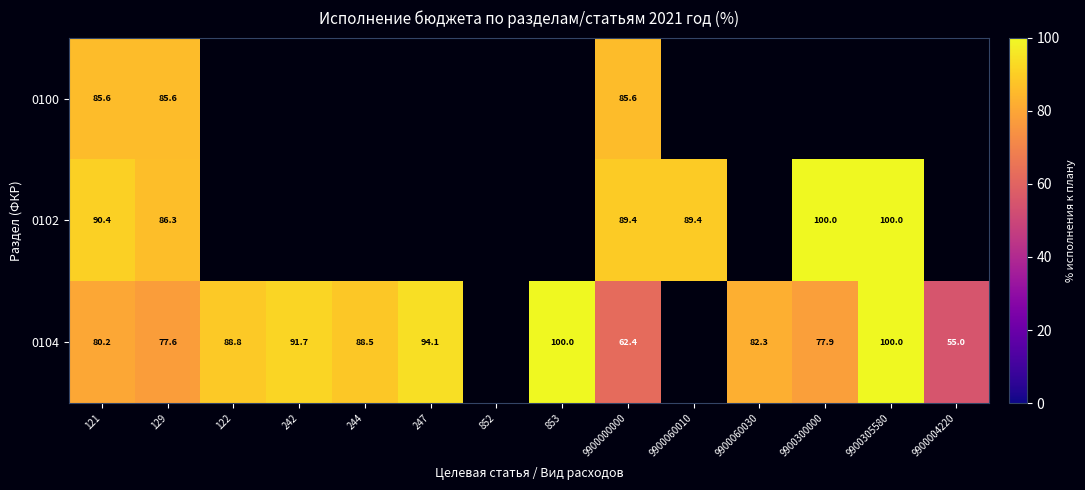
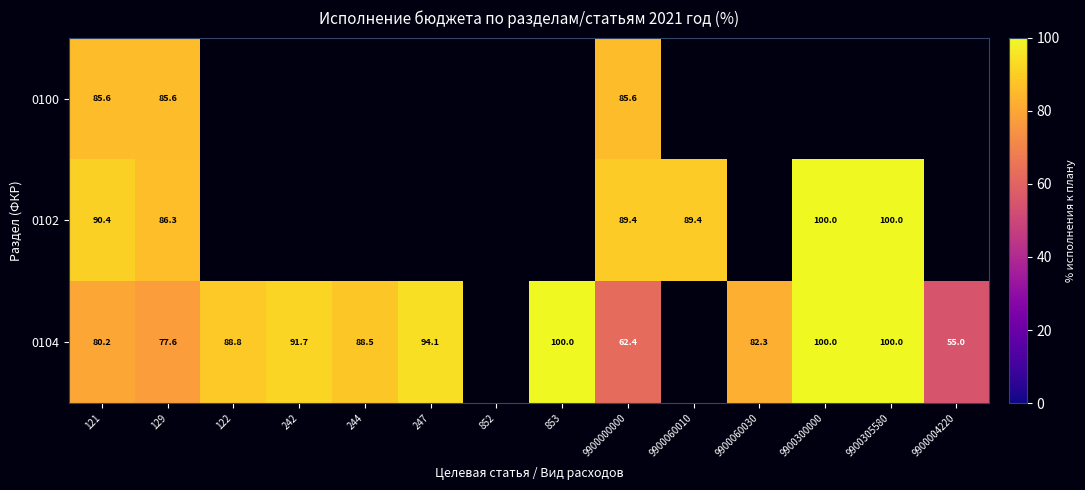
  {
    "0100": {
      "121": 85.6,
      "129": 85.6,
      "9900000000": 85.6
    },
    "0102": {
      "121": 90.4,
      "129": 86.3,
      "9900000000": 89.4,
      "9900060010": 89.4,
      "9900300000": 100.0,
      "9900305580": 100.0
    },
    "0104": {
      "121": 80.2,
      "129": 77.6,
      "122": 88.8,
      "242": 91.7,
      "244": 88.5,
      "247": 94.1,
      "853": 100.0,
      "9900000000": 62.4,
      "9900060030": 82.3,
-     "9900300000": 77.9,
+     "9900300000": 100.0,
      "9900305580": 100.0,
      "9900004220": 55.0
    }
  }
